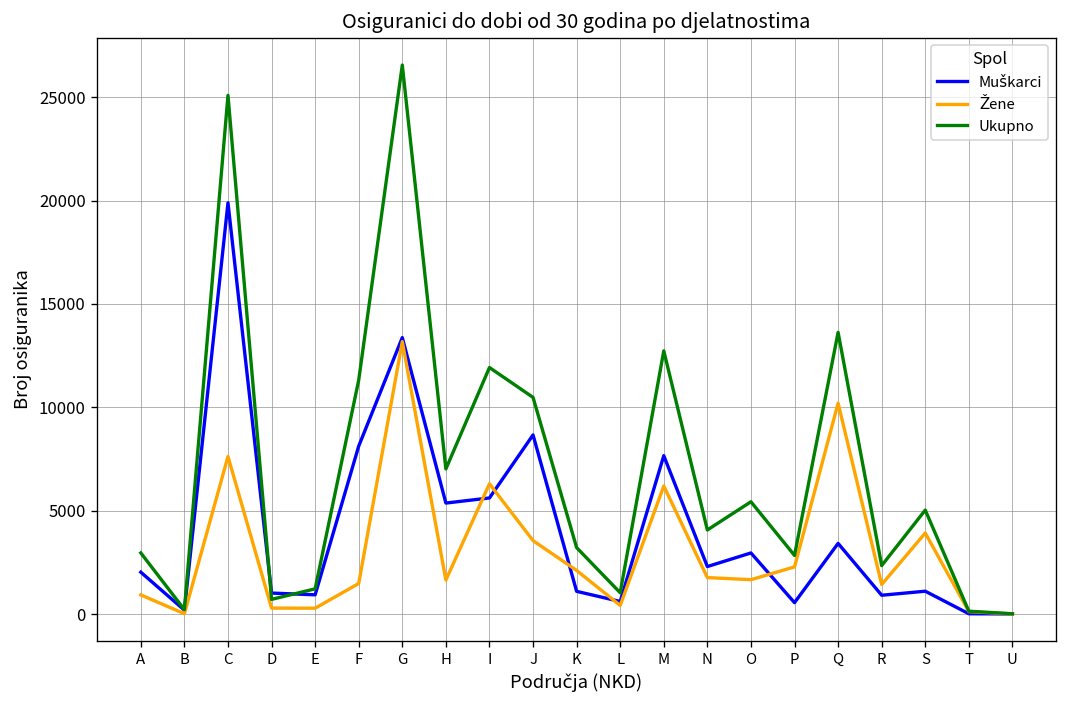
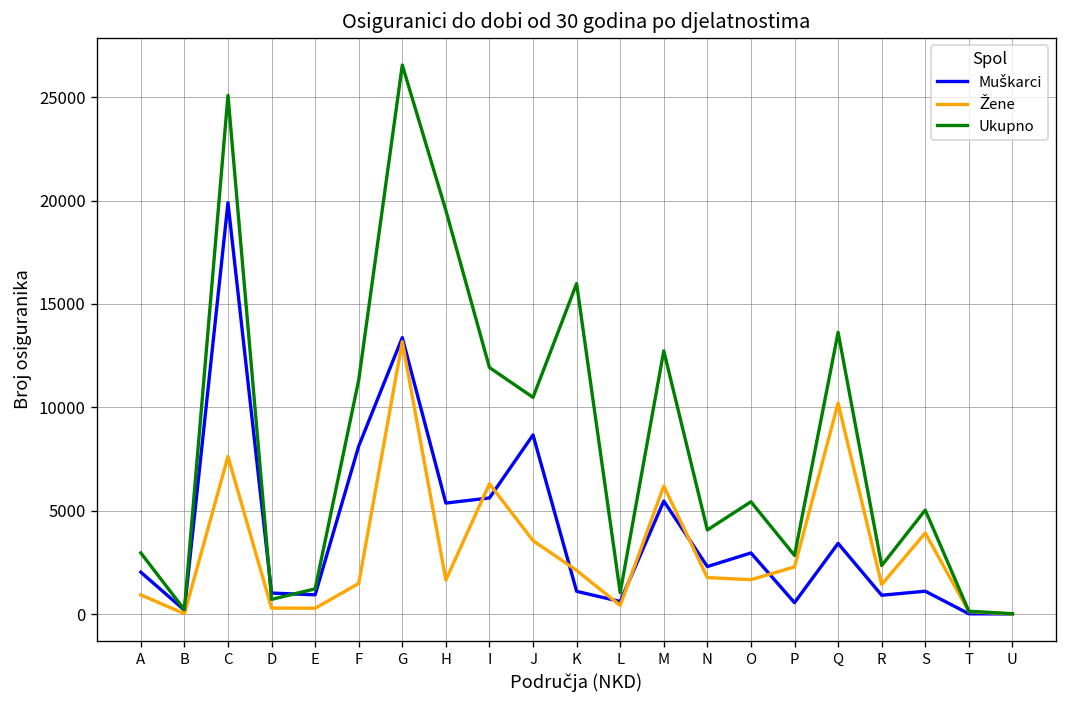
  {
    "Muškarci": {
      "A": 2000,
      "C": 19900,
      "D": 1000,
      "E": 900,
      "F": 8100,
      "G": 13400,
      "H": 5400,
      "I": 5600,
      "J": 8700,
      "K": 1100,
      "L": 600,
-     "M": 7700,
+     "M": 5500,
      "N": 2300,
      "O": 3000,
      "P": 600,
      "Q": 3400,
      "R": 900,
      "S": 1100
    },
    "Žene": {
      "A": 900,
      "B": 0,
      "C": 7600,
      "D": 300,
      "E": 300,
      "F": 1500,
      "G": 13200,
      "H": 1700,
      "I": 6300,
      "J": 3600,
      "K": 2100,
      "L": 400,
      "M": 6200,
      "N": 1800,
      "O": 1700,
      "P": 2300,
      "Q": 10200,
      "R": 1400,
      "S": 3900
    },
    "Ukupno": {
      "A": 3000,
      "C": 25100,
      "D": 700,
      "E": 1200,
      "F": 11300,
      "G": 26600,
-     "H": 7000,
+     "H": 19500,
      "I": 11900,
      "J": 10500,
-     "K": 3200,
+     "K": 16000,
      "L": 1000,
      "M": 12700,
      "N": 4100,
      "O": 5400,
      "P": 2800,
      "Q": 13600,
      "R": 2300,
      "S": 5000
    }
  }
